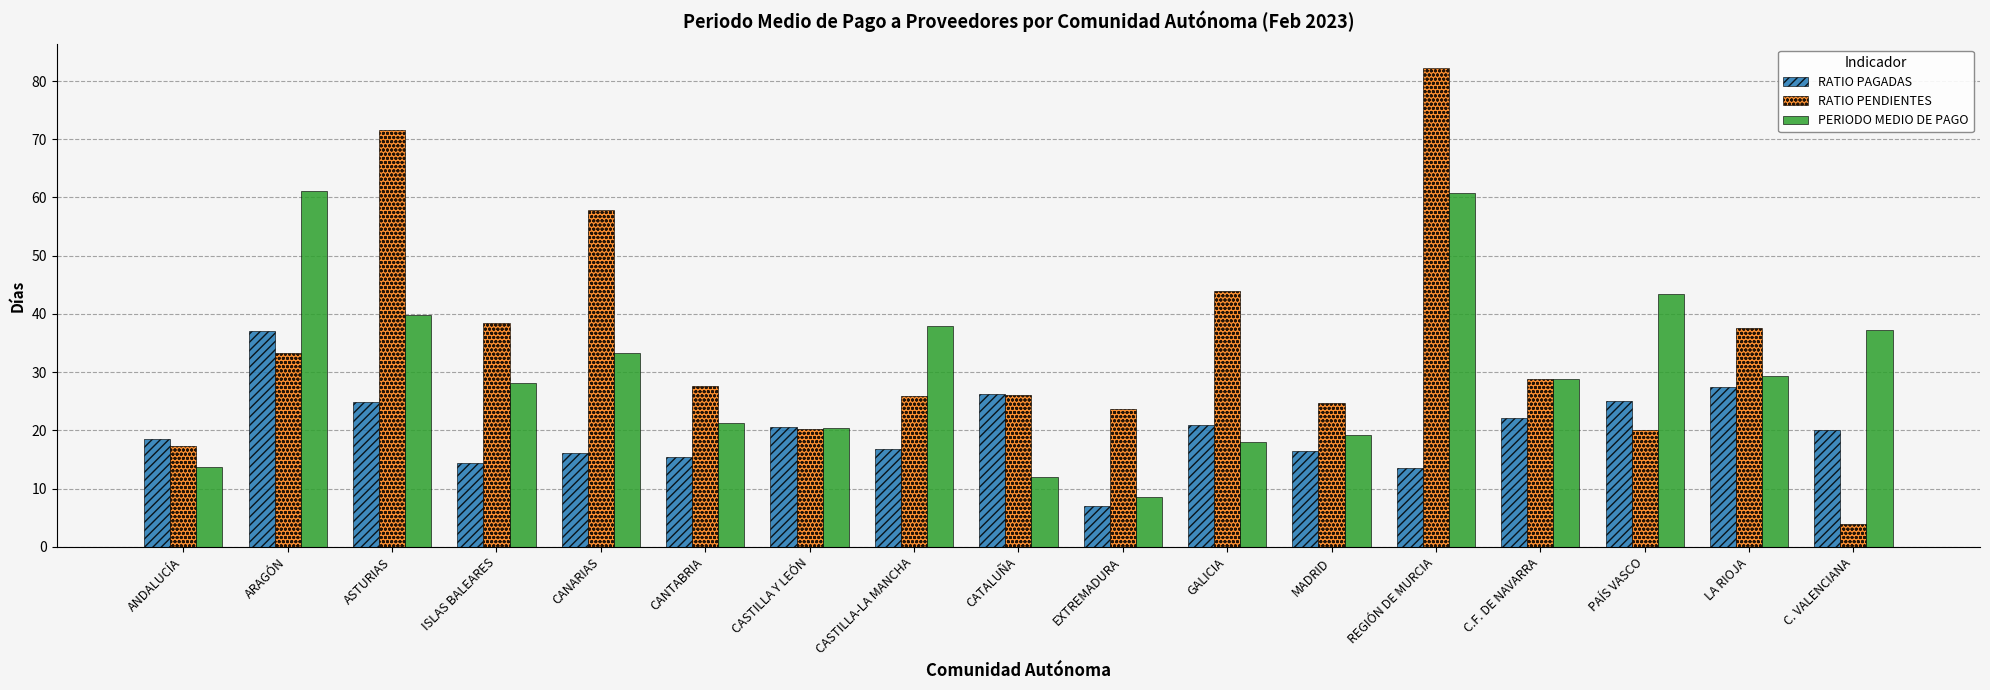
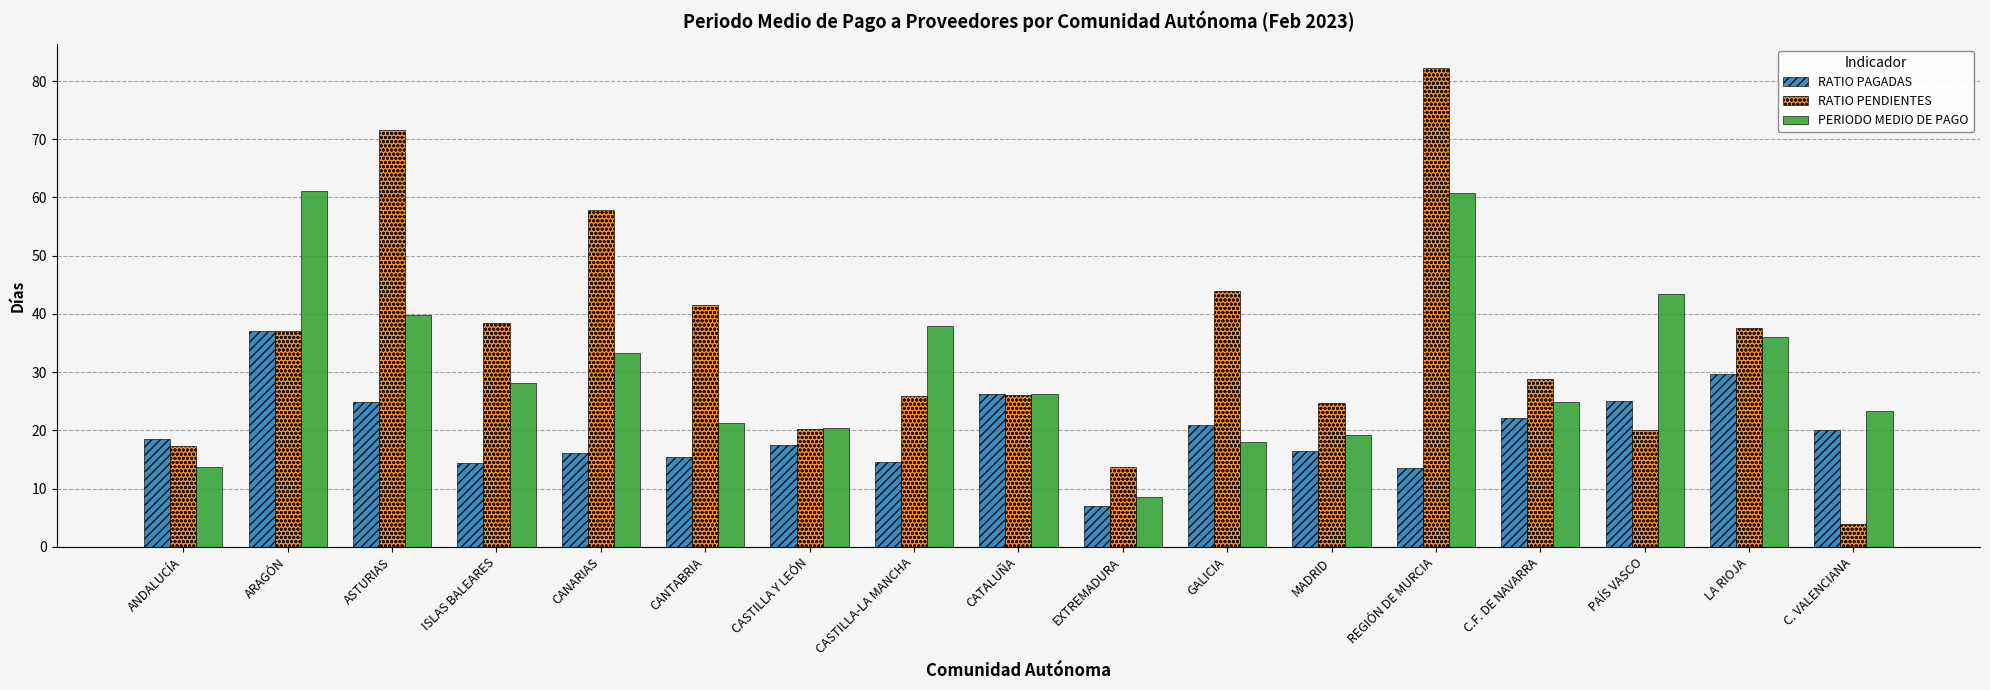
  {
    "RATIO PAGADAS": {
      "ANDALUCÍA": 19,
      "ARAGÓN": 37,
      "ASTURIAS": 25,
      "ISLAS BALEARES": 14,
      "CANARIAS": 16,
      "CANTABRIA": 15,
-     "CASTILLA Y LEÓN": 21,
-     "CASTILLA-LA MANCHA": 17,
+     "CASTILLA Y LEÓN": 17,
+     "CASTILLA-LA MANCHA": 15,
      "CATALUÑA": 26,
      "EXTREMADURA": 7,
      "GALICIA": 21,
      "MADRID": 16,
      "REGIÓN DE MURCIA": 14,
      "C.F. DE NAVARRA": 22,
      "PAÍS VASCO": 25,
-     "LA RIOJA": 27,
+     "LA RIOJA": 30,
      "C. VALENCIANA": 20
    },
    "RATIO PENDIENTES": {
      "ANDALUCÍA": 17,
-     "ARAGÓN": 33,
+     "ARAGÓN": 37,
      "ASTURIAS": 72,
      "ISLAS BALEARES": 38,
      "CANARIAS": 58,
-     "CANTABRIA": 28,
+     "CANTABRIA": 41,
      "CASTILLA Y LEÓN": 20,
      "CASTILLA-LA MANCHA": 26,
      "CATALUÑA": 26,
-     "EXTREMADURA": 24,
+     "EXTREMADURA": 14,
      "GALICIA": 44,
      "MADRID": 25,
      "REGIÓN DE MURCIA": 82,
      "C.F. DE NAVARRA": 29,
      "PAÍS VASCO": 20,
      "LA RIOJA": 38,
      "C. VALENCIANA": 4
    },
    "PERIODO MEDIO DE PAGO": {
      "ANDALUCÍA": 14,
      "ARAGÓN": 61,
      "ASTURIAS": 40,
      "ISLAS BALEARES": 28,
      "CANARIAS": 33,
      "CANTABRIA": 21,
      "CASTILLA Y LEÓN": 20,
      "CASTILLA-LA MANCHA": 38,
-     "CATALUÑA": 12,
+     "CATALUÑA": 26,
      "EXTREMADURA": 9,
      "GALICIA": 18,
      "MADRID": 19,
      "REGIÓN DE MURCIA": 61,
-     "C.F. DE NAVARRA": 29,
+     "C.F. DE NAVARRA": 25,
      "PAÍS VASCO": 43,
-     "LA RIOJA": 29,
-     "C. VALENCIANA": 37
+     "LA RIOJA": 36,
+     "C. VALENCIANA": 23
    }
  }
